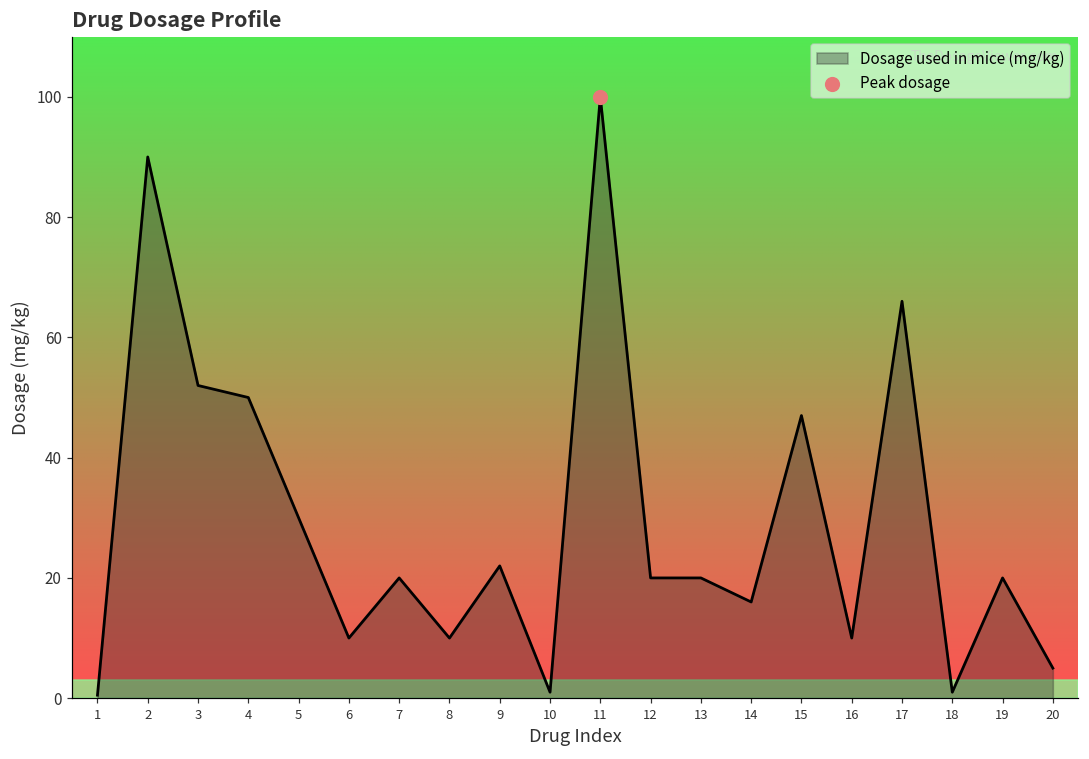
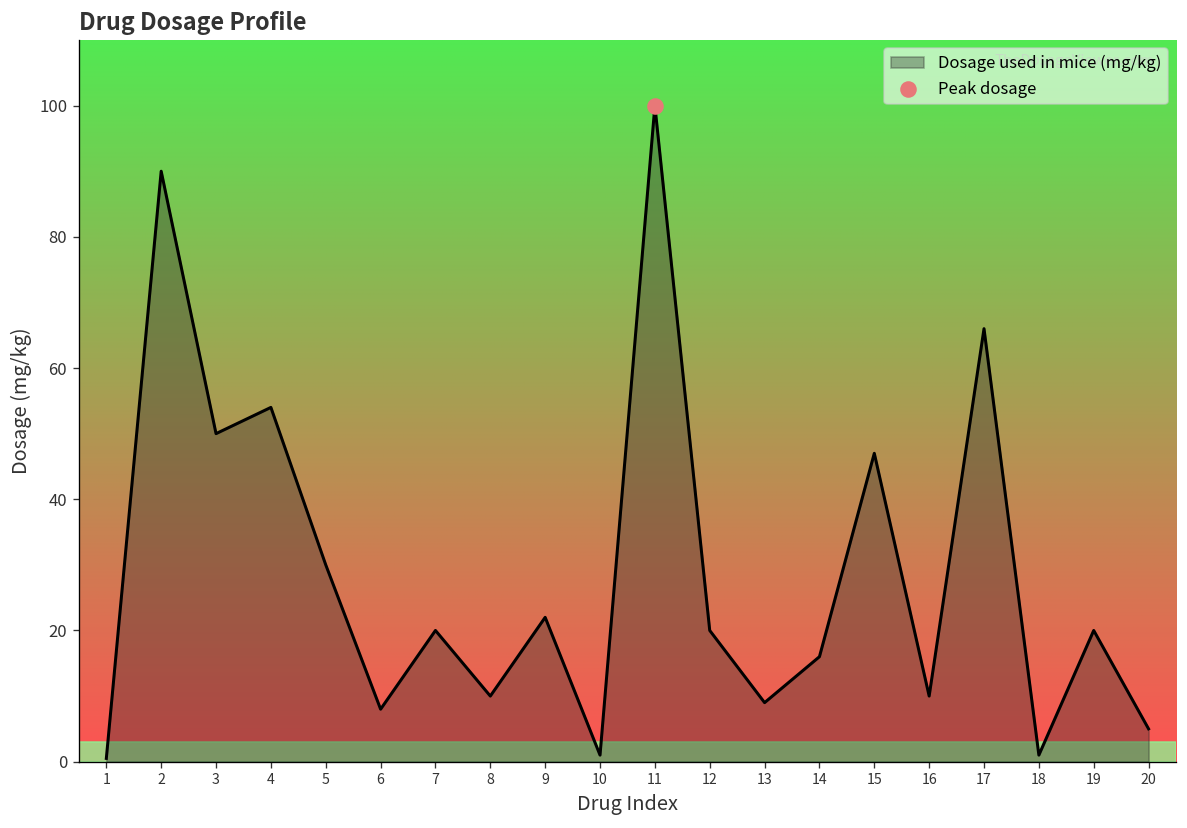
  {
    "Dosage used in mice (mg/kg)": {
      "2": 90,
-     "3": 52,
-     "4": 50,
+     "3": 50,
+     "4": 54,
      "5": 30,
-     "6": 10,
+     "6": 8,
      "7": 20,
      "8": 10,
      "9": 22,
      "12": 20,
-     "13": 20,
+     "13": 9,
      "14": 16,
      "15": 47,
      "16": 10,
      "17": 66,
      "19": 20,
      "20": 5
    }
  }
